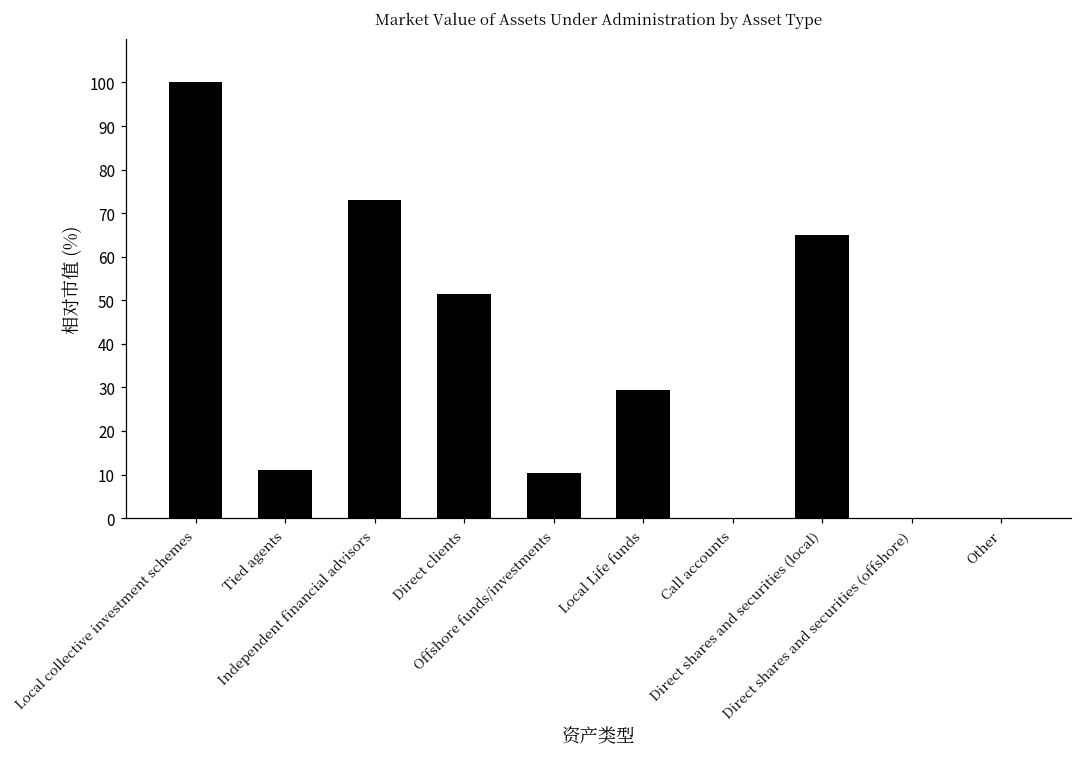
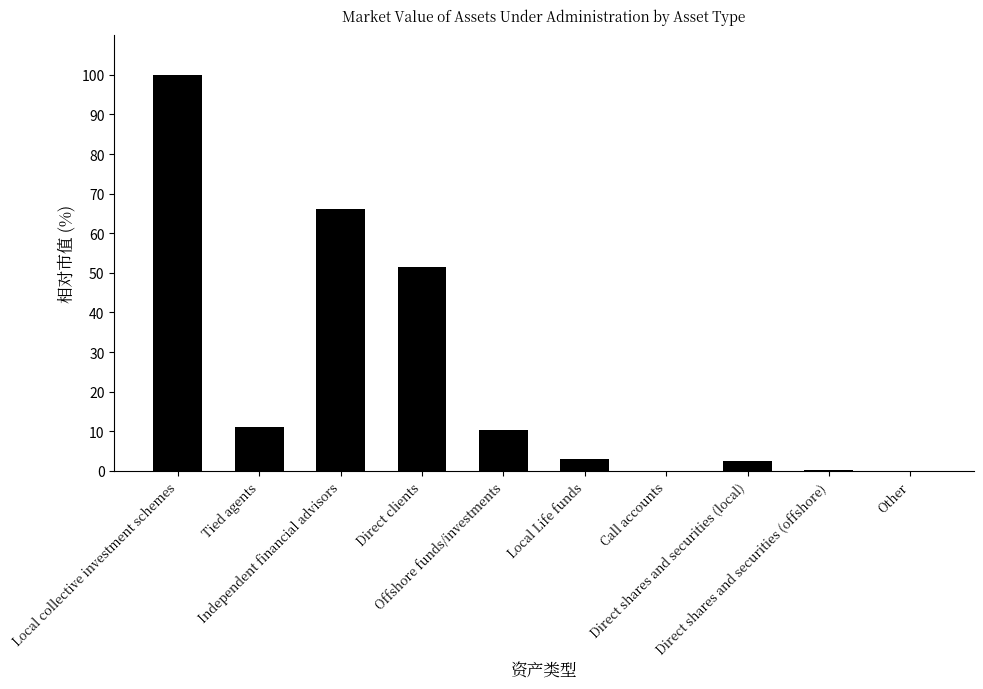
  {
    "Local collective investment schemes": 100,
    "Tied agents": 11,
-   "Independent financial advisors": 73,
+   "Independent financial advisors": 66,
    "Direct clients": 52,
    "Offshore funds/investments": 10,
-   "Local Life funds": 29,
-   "Direct shares and securities (local)": 65
+   "Local Life funds": 3,
+   "Direct shares and securities (local)": 2
  }
